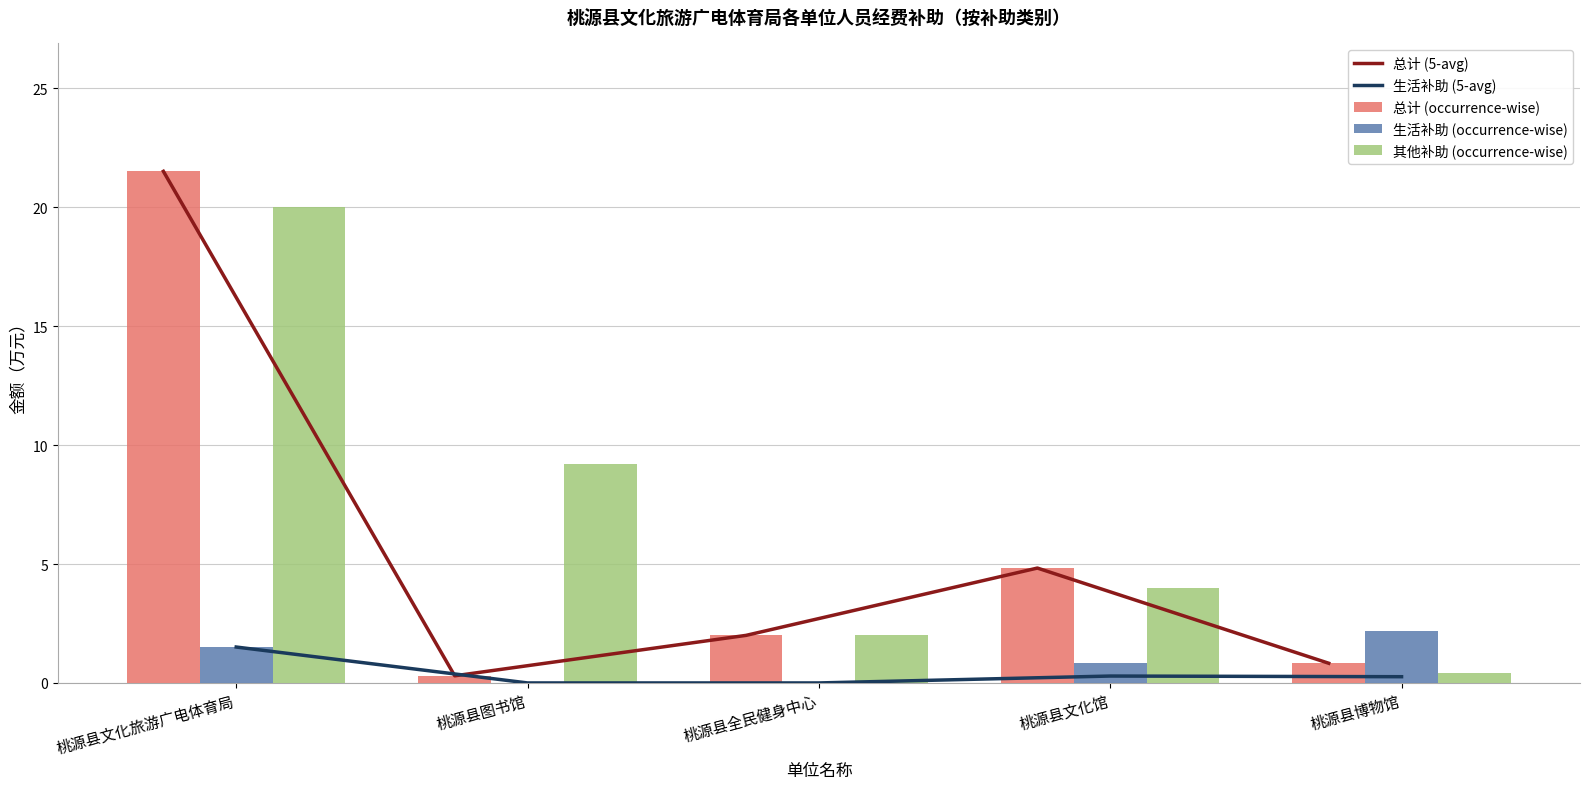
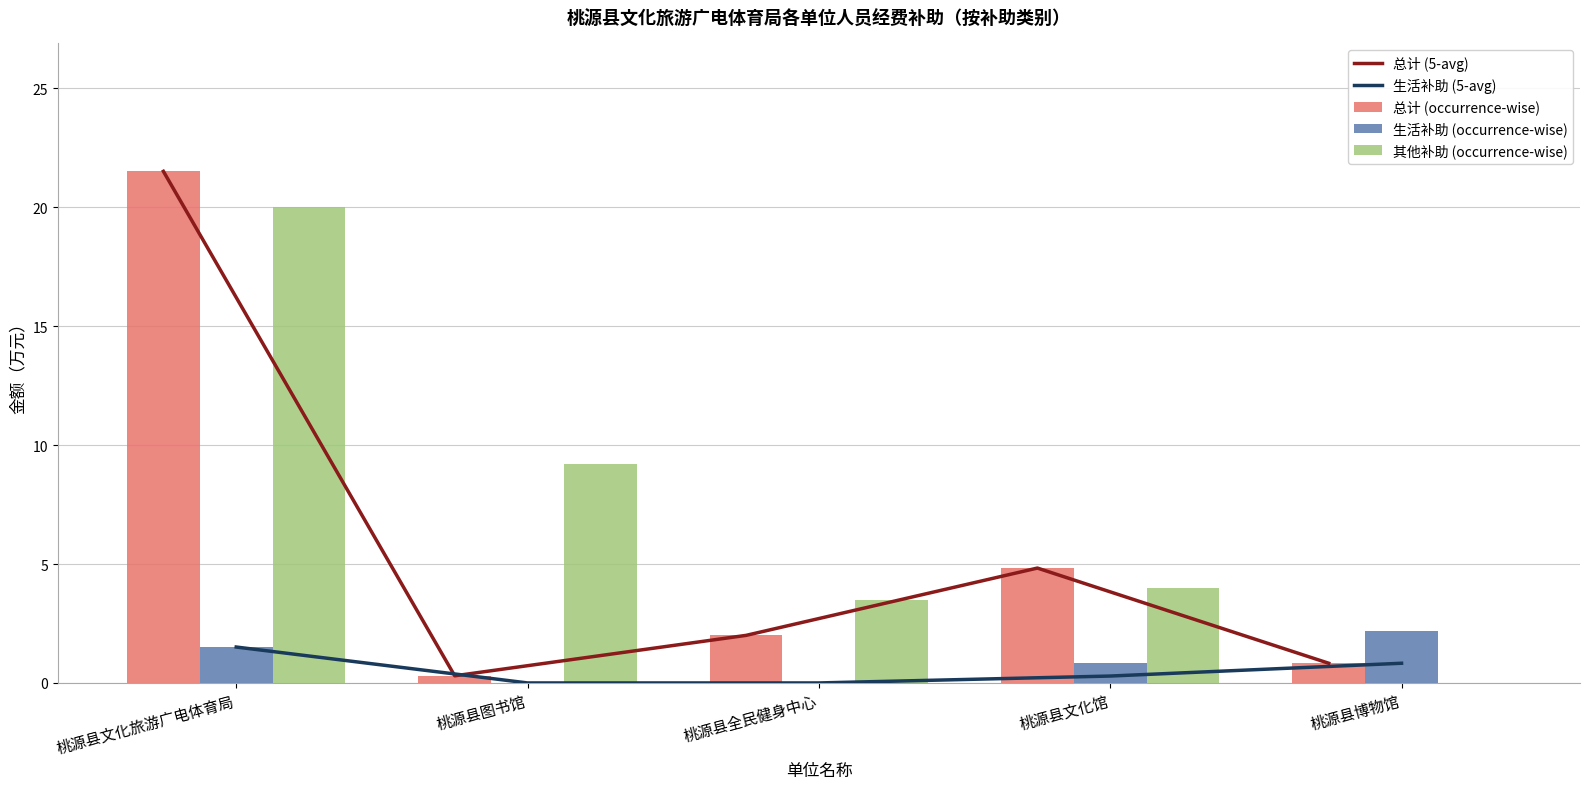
  {
    "总计 (occurrence-wise)": {
      "桃源县文化旅游广电体育局": 21.5,
      "桃源县图书馆": 0.3,
      "桃源县全民健身中心": 2.0,
      "桃源县文化馆": 4.8,
      "桃源县博物馆": 0.8
    },
    "生活补助 (5-avg)": {
      "桃源县文化旅游广电体育局": 1.5,
      "桃源县图书馆": 0.0,
      "桃源县全民健身中心": 0.0,
      "桃源县文化馆": 0.3,
-     "桃源县博物馆": 0.3
+     "桃源县博物馆": 0.8
    },
    "生活补助 (occurrence-wise)": {
      "桃源县文化旅游广电体育局": 1.5,
      "桃源县图书馆": 0.0,
      "桃源县全民健身中心": 0.0,
      "桃源县文化馆": 0.8,
      "桃源县博物馆": 2.2
    },
    "其他补助 (occurrence-wise)": {
      "桃源县文化旅游广电体育局": 20.0,
      "桃源县图书馆": 9.2,
-     "桃源县全民健身中心": 2.0,
+     "桃源县全民健身中心": 3.5,
      "桃源县文化馆": 4.0,
-     "桃源县博物馆": 0.4
+     "桃源县博物馆": 0.0
    }
  }
